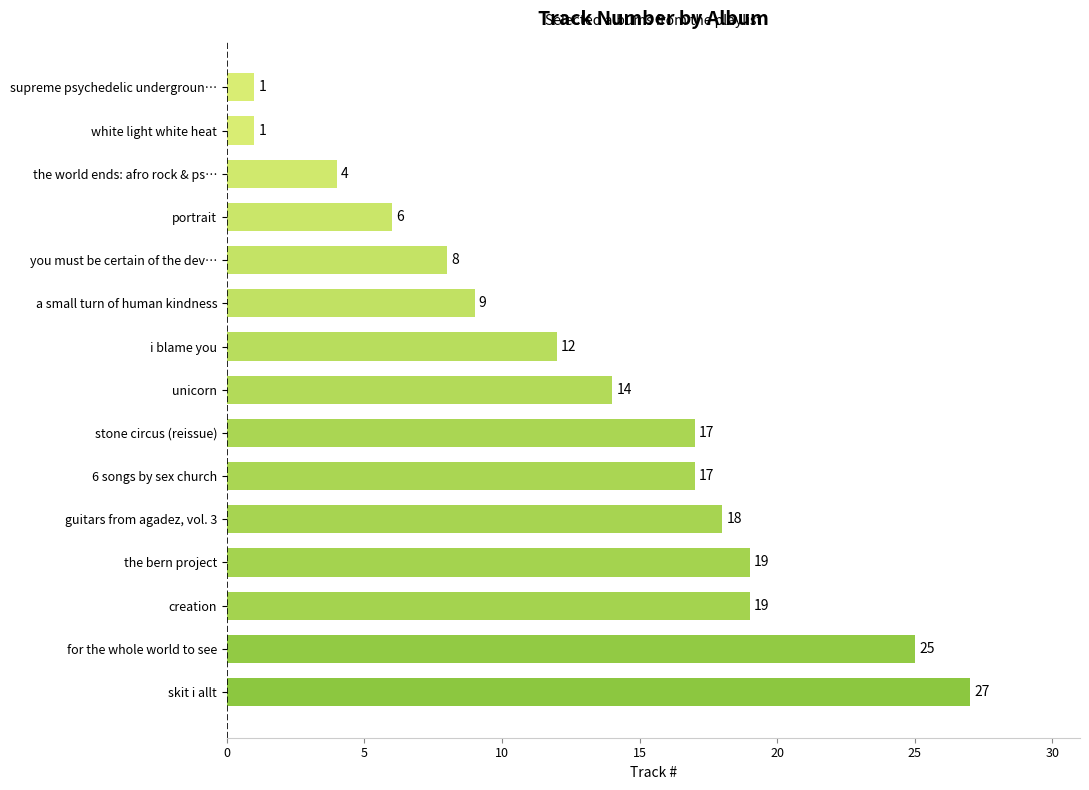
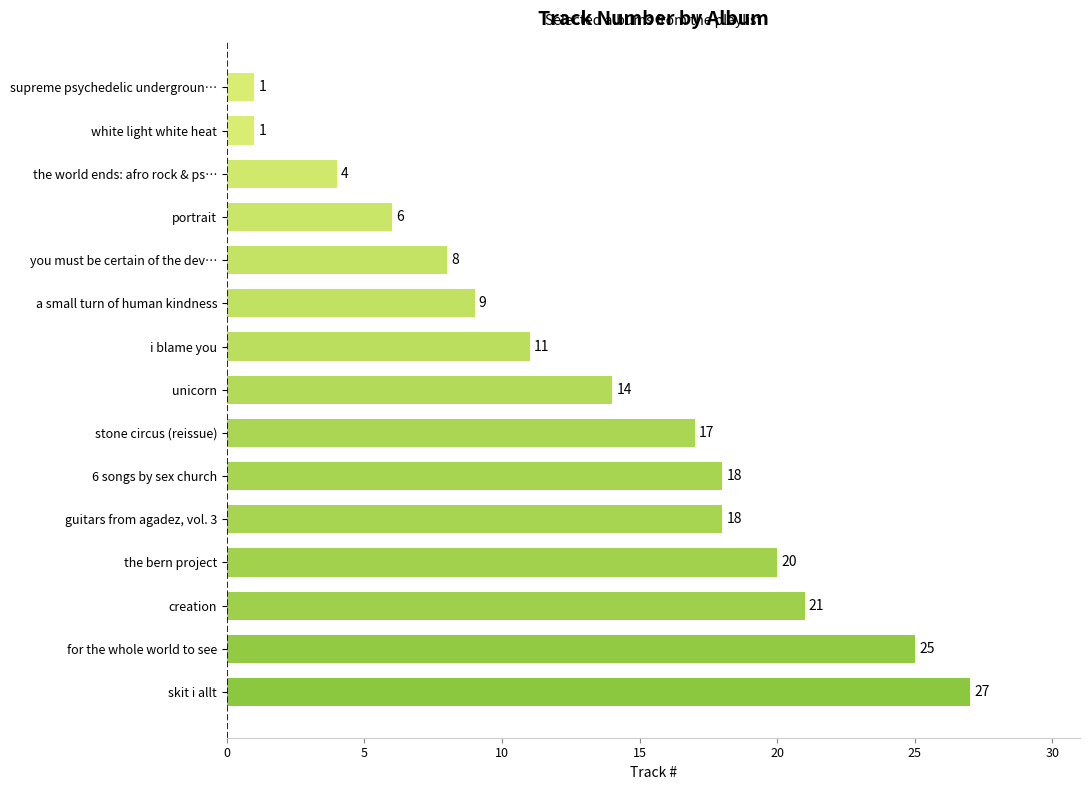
  {
    "supreme psychedelic undergroun…": 1,
    "white light white heat": 1,
    "the world ends: afro rock & ps…": 4,
    "portrait": 6,
    "you must be certain of the dev…": 8,
    "a small turn of human kindness": 9,
-   "i blame you": 12,
+   "i blame you": 11,
    "unicorn": 14,
    "stone circus (reissue)": 17,
-   "6 songs by sex church": 17,
+   "6 songs by sex church": 18,
    "guitars from agadez, vol. 3": 18,
-   "the bern project": 19,
-   "creation": 19,
+   "the bern project": 20,
+   "creation": 21,
    "for the whole world to see": 25,
    "skit i allt": 27
  }
